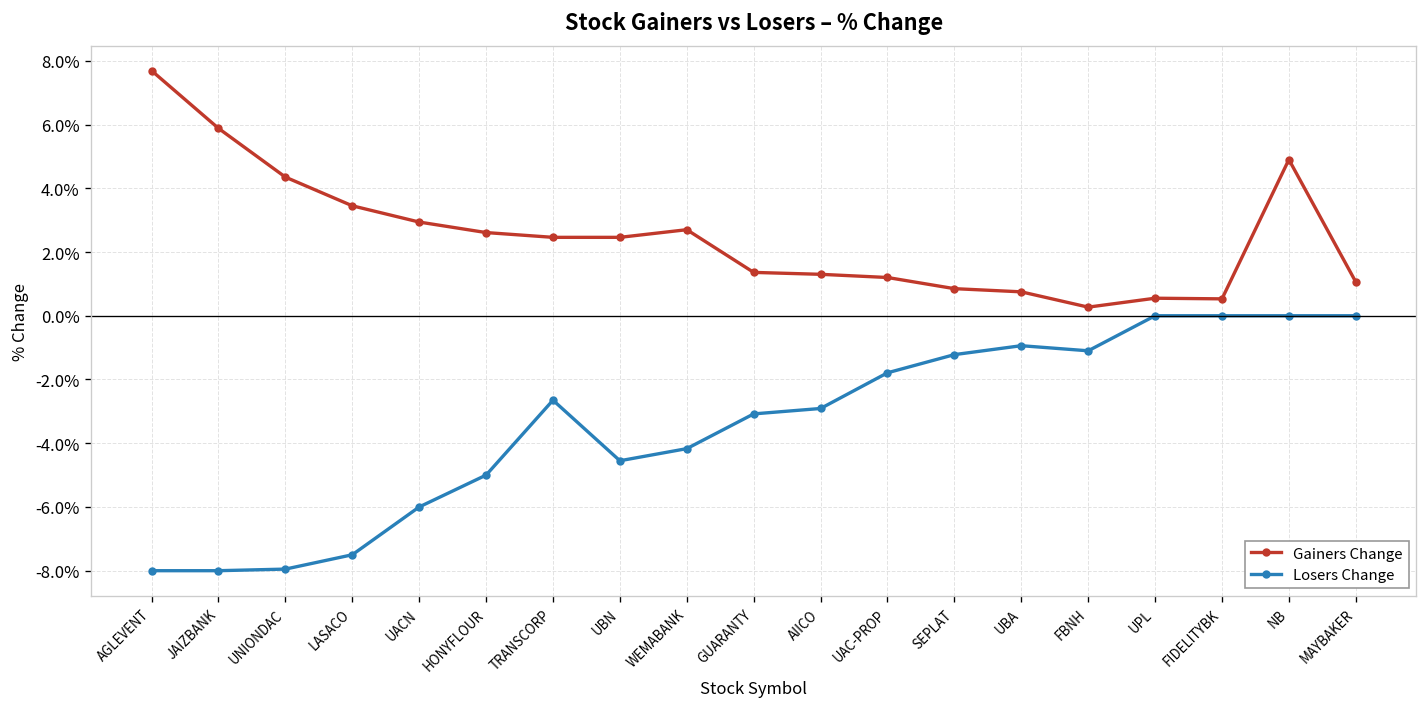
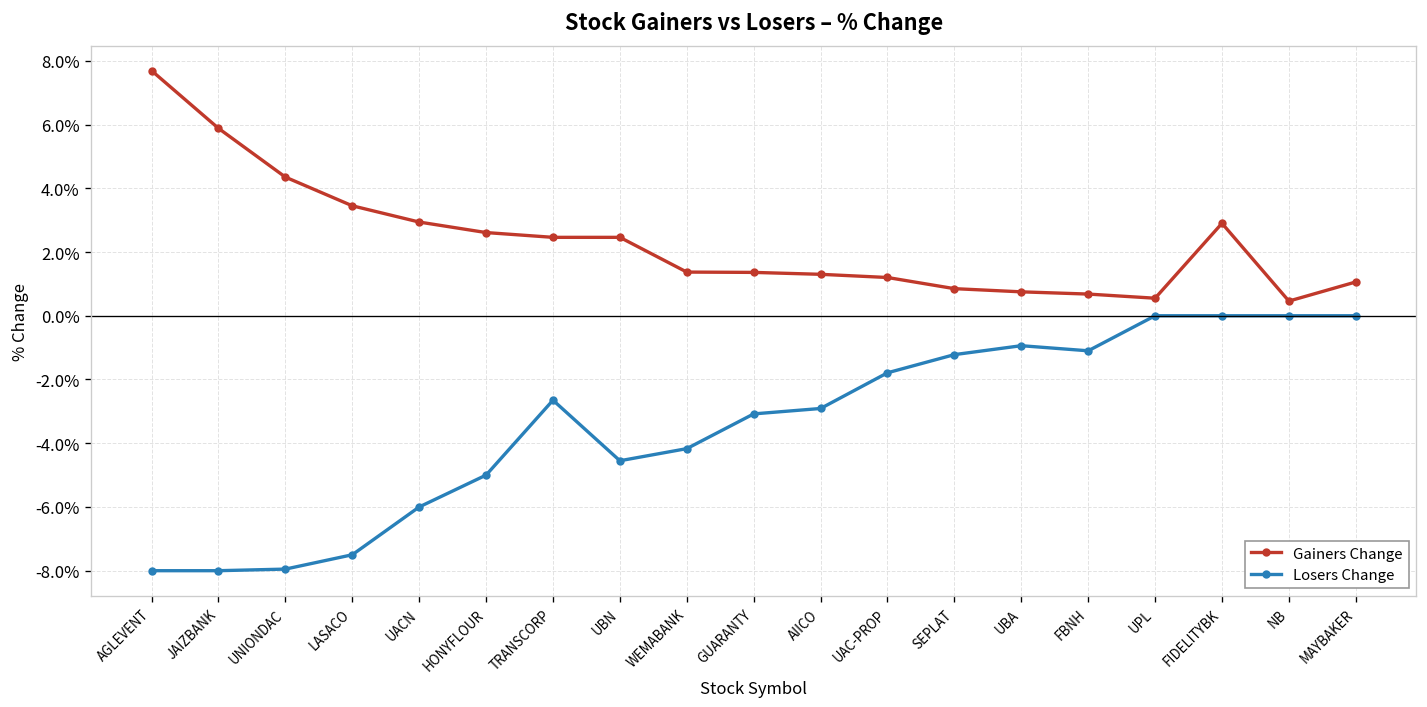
  {
    "Gainers Change": {
      "AGLEVENT": "7.7%",
      "JAIZBANK": "5.9%",
      "UNIONDAC": "4.4%",
      "LASACO": "3.5%",
      "UACN": "2.9%",
      "HONYFLOUR": "2.6%",
      "TRANSCORP": "2.5%",
      "UBN": "2.5%",
-     "WEMABANK": "2.7%",
+     "WEMABANK": "1.4%",
      "GUARANTY": "1.4%",
      "AIICO": "1.3%",
      "UAC-PROP": "1.2%",
      "SEPLAT": "0.9%",
      "UBA": "0.8%",
-     "FBNH": "0.3%",
+     "FBNH": "0.7%",
      "UPL": "0.5%",
-     "FIDELITYBK": "0.5%",
-     "NB": "4.9%",
+     "FIDELITYBK": "2.9%",
+     "NB": "0.5%",
      "MAYBAKER": "1.1%"
    },
    "Losers Change": {
      "AGLEVENT": "-8.0%",
      "JAIZBANK": "-8.0%",
      "UNIONDAC": "-8.0%",
      "LASACO": "-7.5%",
      "UACN": "-6.0%",
      "HONYFLOUR": "-5.0%",
      "TRANSCORP": "-2.7%",
      "UBN": "-4.6%",
      "WEMABANK": "-4.2%",
      "GUARANTY": "-3.1%",
      "AIICO": "-2.9%",
      "UAC-PROP": "-1.8%",
      "SEPLAT": "-1.2%",
      "UBA": "-0.9%",
      "FBNH": "-1.1%",
      "UPL": "0.0%",
      "FIDELITYBK": "0.0%",
      "NB": "0.0%",
      "MAYBAKER": "0.0%"
    }
  }
